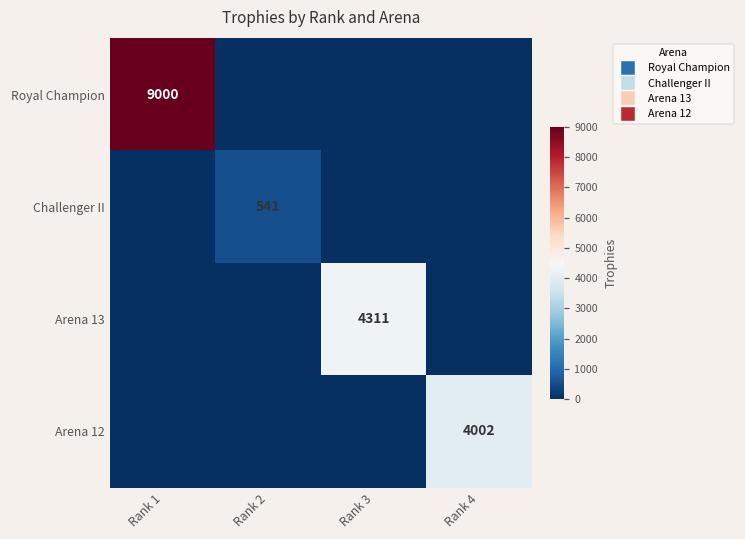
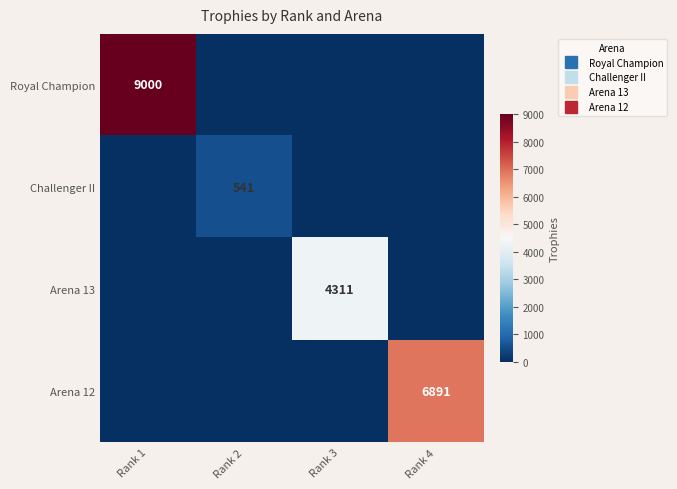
  {
    "Royal Champion": {
      "Rank 1": 9000
    },
    "Challenger II": {
      "Rank 2": 541
    },
    "Arena 13": {
      "Rank 3": 4311
    },
    "Arena 12": {
-     "Rank 4": 4002
+     "Rank 4": 6891
    }
  }
